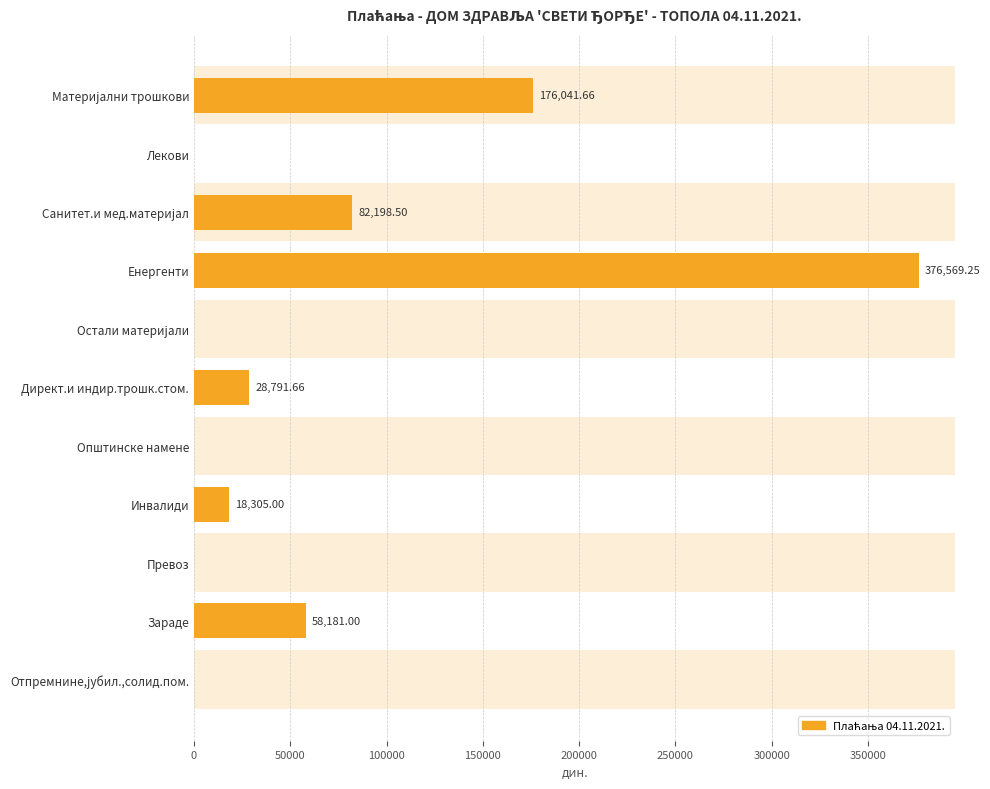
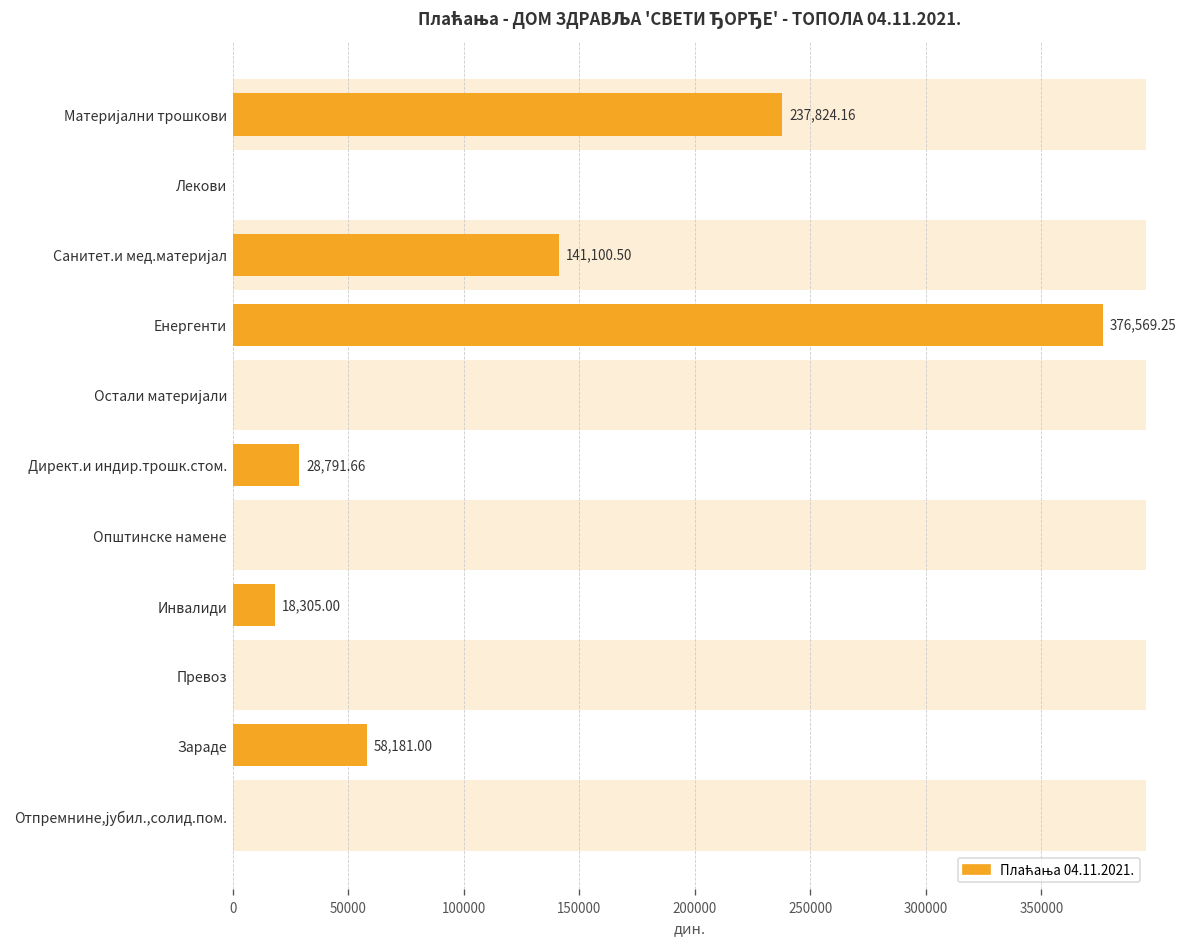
  {
-   "Материјални трошкови": "176,041.66",
-   "Санитет.и мед.материјал": "82,198.50",
+   "Материјални трошкови": "237,824.16",
+   "Санитет.и мед.материјал": "141,100.50",
    "Енергенти": "376,569.25",
    "Директ.и индир.трошк.стом.": "28,791.66",
    "Инвалиди": "18,305.00",
    "Зараде": "58,181.00"
  }
